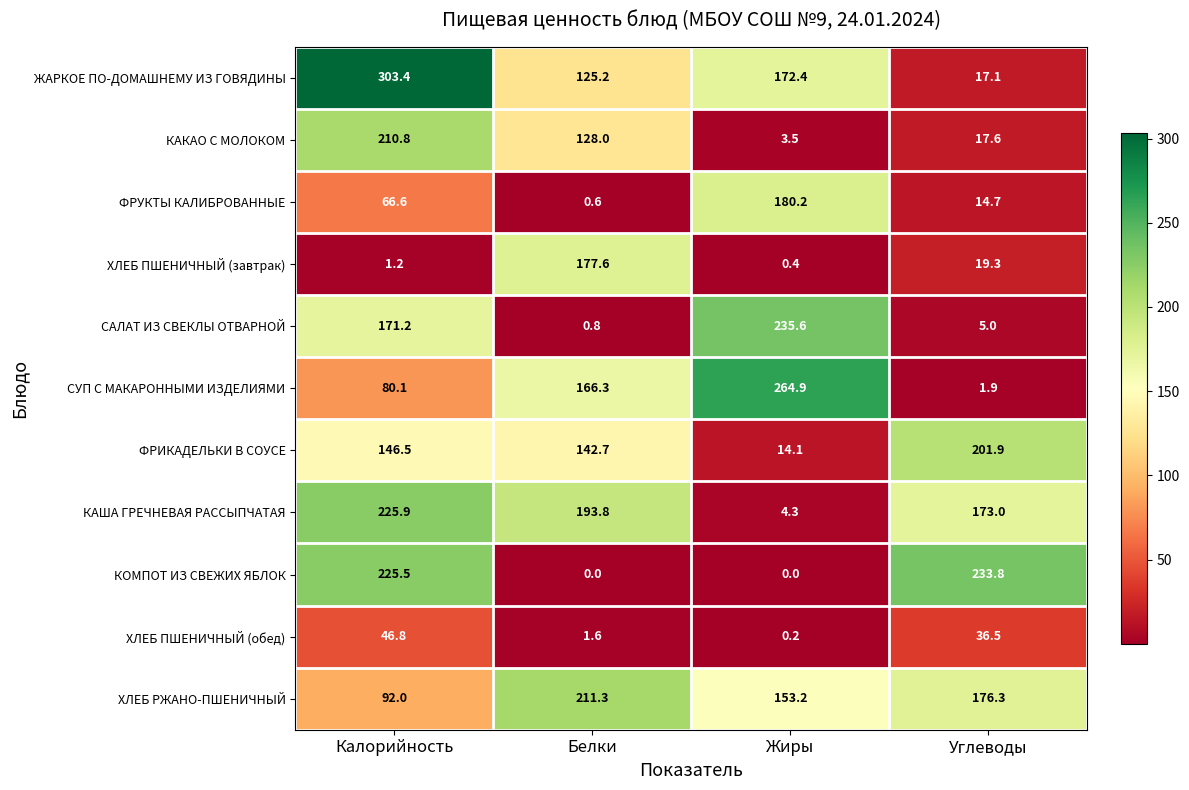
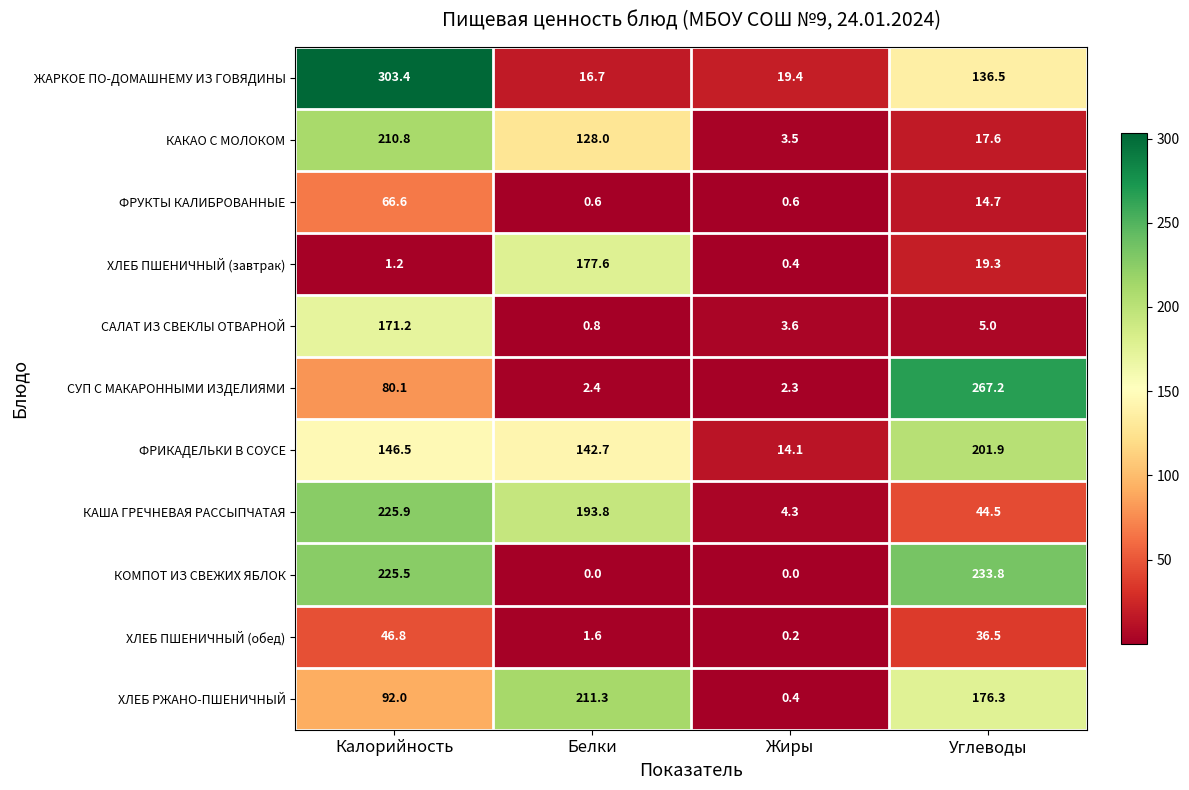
  {
    "ЖАРКОЕ ПО-ДОМАШНЕМУ ИЗ ГОВЯДИНЫ": {
      "Калорийность": 303.4,
-     "Белки": 125.2,
-     "Жиры": 172.4,
-     "Углеводы": 17.1
+     "Белки": 16.7,
+     "Жиры": 19.4,
+     "Углеводы": 136.5
    },
    "КАКАО С МОЛОКОМ": {
      "Калорийность": 210.8,
      "Белки": 128.0,
      "Жиры": 3.5,
      "Углеводы": 17.6
    },
    "ФРУКТЫ КАЛИБРОВАННЫЕ": {
      "Калорийность": 66.6,
      "Белки": 0.6,
-     "Жиры": 180.2,
+     "Жиры": 0.6,
      "Углеводы": 14.7
    },
    "ХЛЕБ ПШЕНИЧНЫЙ (завтрак)": {
      "Калорийность": 1.2,
      "Белки": 177.6,
      "Жиры": 0.4,
      "Углеводы": 19.3
    },
    "САЛАТ ИЗ СВЕКЛЫ ОТВАРНОЙ": {
      "Калорийность": 171.2,
      "Белки": 0.8,
-     "Жиры": 235.6,
+     "Жиры": 3.6,
      "Углеводы": 5.0
    },
    "СУП С МАКАРОННЫМИ ИЗДЕЛИЯМИ": {
      "Калорийность": 80.1,
-     "Белки": 166.3,
-     "Жиры": 264.9,
-     "Углеводы": 1.9
+     "Белки": 2.4,
+     "Жиры": 2.3,
+     "Углеводы": 267.2
    },
    "ФРИКАДЕЛЬКИ В СОУСЕ": {
      "Калорийность": 146.5,
      "Белки": 142.7,
      "Жиры": 14.1,
      "Углеводы": 201.9
    },
    "КАША ГРЕЧНЕВАЯ РАССЫПЧАТАЯ": {
      "Калорийность": 225.9,
      "Белки": 193.8,
      "Жиры": 4.3,
-     "Углеводы": 173.0
+     "Углеводы": 44.5
    },
    "КОМПОТ ИЗ СВЕЖИХ ЯБЛОК": {
      "Калорийность": 225.5,
      "Белки": 0.0,
      "Жиры": 0.0,
      "Углеводы": 233.8
    },
    "ХЛЕБ ПШЕНИЧНЫЙ (обед)": {
      "Калорийность": 46.8,
      "Белки": 1.6,
      "Жиры": 0.2,
      "Углеводы": 36.5
    },
    "ХЛЕБ РЖАНО-ПШЕНИЧНЫЙ": {
      "Калорийность": 92.0,
      "Белки": 211.3,
-     "Жиры": 153.2,
+     "Жиры": 0.4,
      "Углеводы": 176.3
    }
  }
